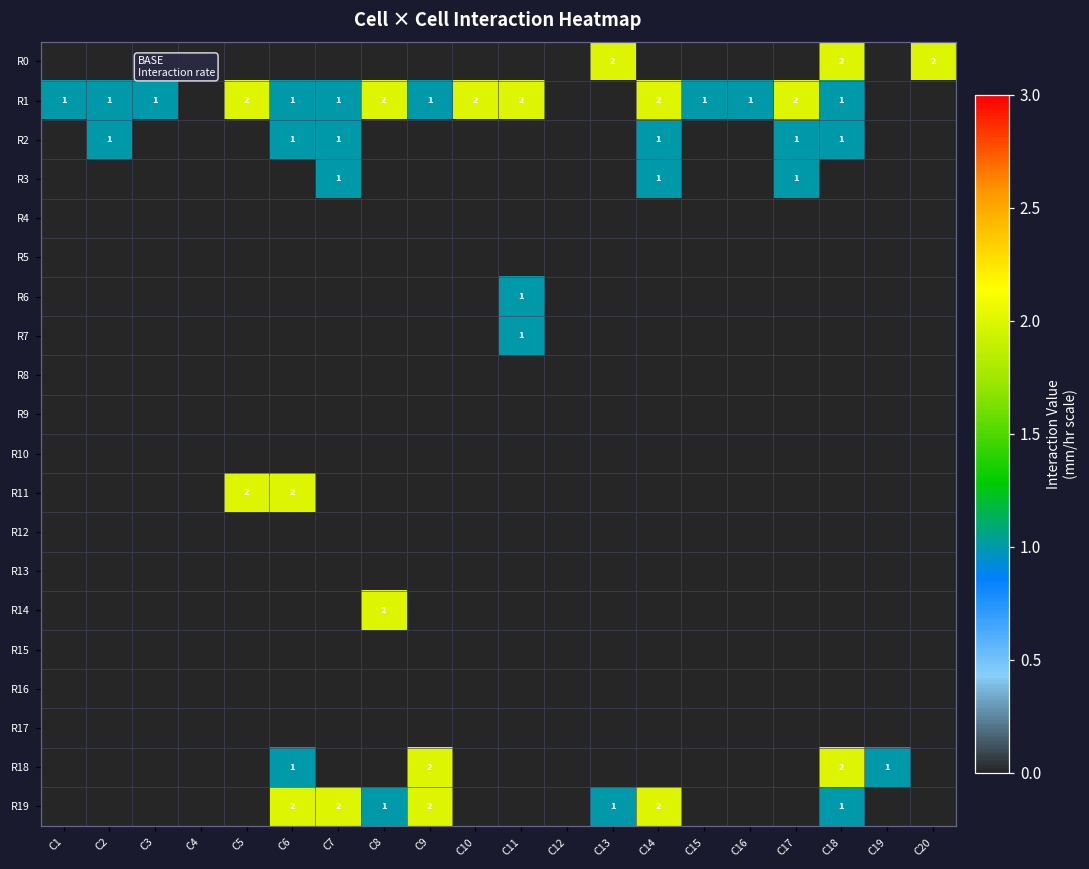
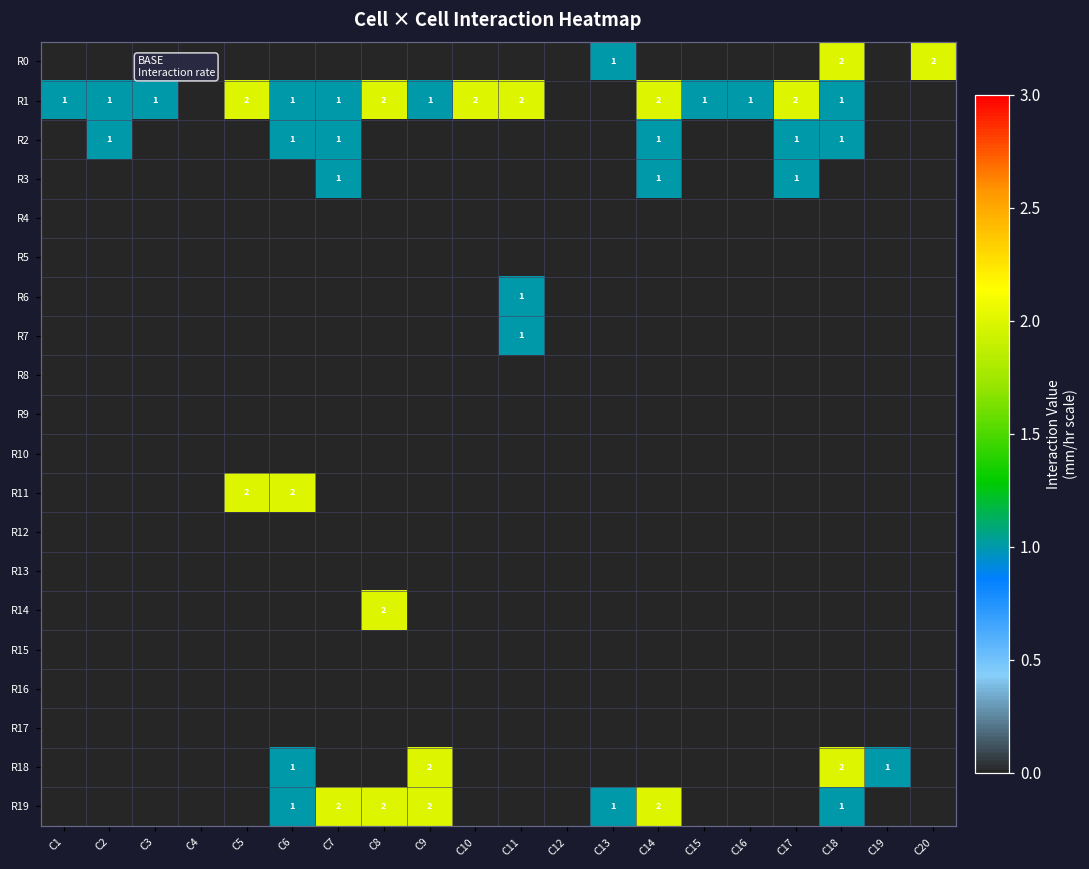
  {
    "R0": {
-     "C13": 2,
+     "C13": 1,
      "C18": 2,
      "C20": 2
    },
    "R1": {
      "C1": 1,
      "C2": 1,
      "C3": 1,
      "C5": 2,
      "C6": 1,
      "C7": 1,
      "C8": 2,
      "C9": 1,
      "C10": 2,
      "C11": 2,
      "C14": 2,
      "C15": 1,
      "C16": 1,
      "C17": 2,
      "C18": 1
    },
    "R2": {
      "C2": 1,
      "C6": 1,
      "C7": 1,
      "C14": 1,
      "C17": 1,
      "C18": 1
    },
    "R3": {
      "C7": 1,
      "C14": 1,
      "C17": 1
    },
    "R6": {
      "C11": 1
    },
    "R7": {
      "C11": 1
    },
    "R11": {
      "C5": 2,
      "C6": 2
    },
    "R14": {
      "C8": 2
    },
    "R18": {
      "C6": 1,
      "C9": 2,
      "C18": 2,
      "C19": 1
    },
    "R19": {
-     "C6": 2,
+     "C6": 1,
      "C7": 2,
-     "C8": 1,
+     "C8": 2,
      "C9": 2,
      "C13": 1,
      "C14": 2,
      "C18": 1
    }
  }
